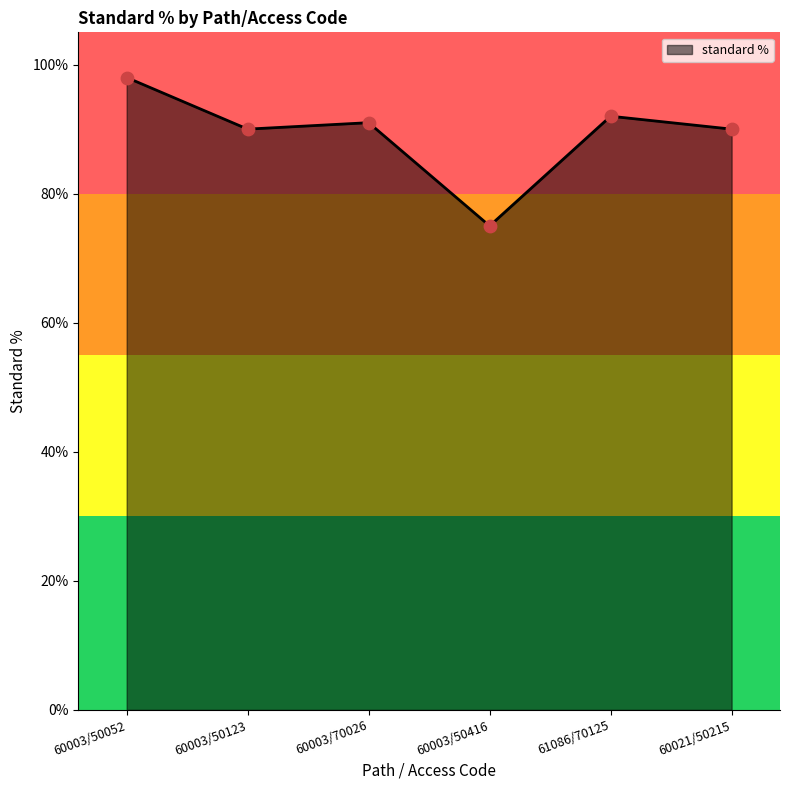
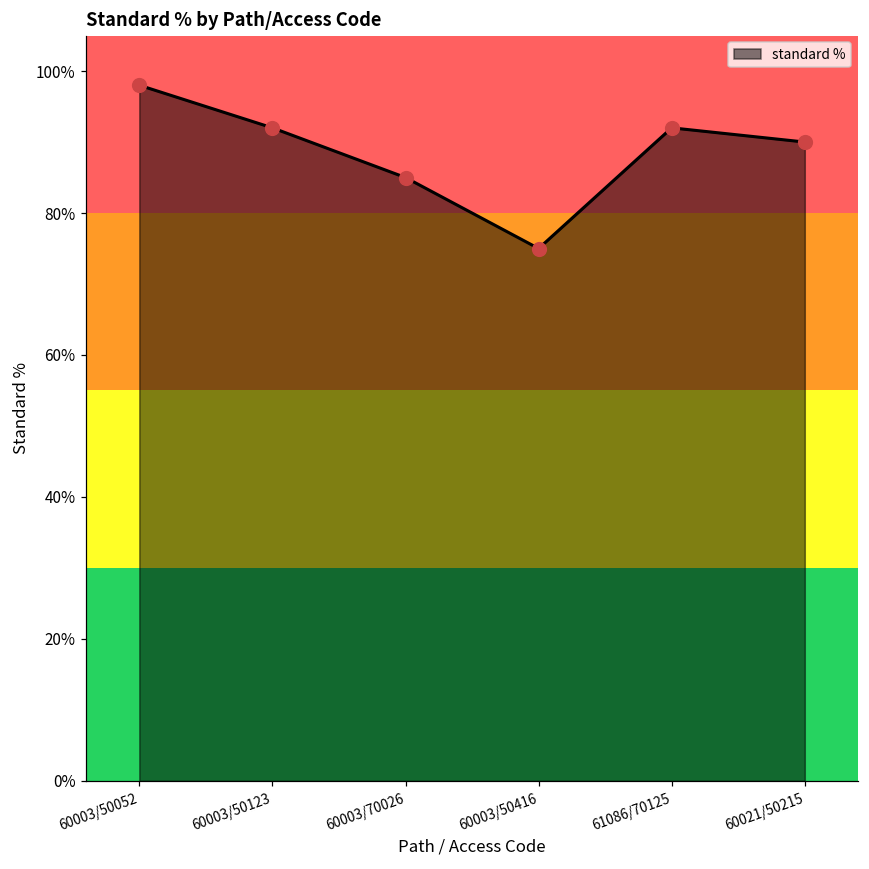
  {
    "60003/50052": "98%",
-   "60003/50123": "90%",
-   "60003/70026": "91%",
+   "60003/50123": "92%",
+   "60003/70026": "85%",
    "60003/50416": "75%",
    "61086/70125": "92%",
    "60021/50215": "90%"
  }
